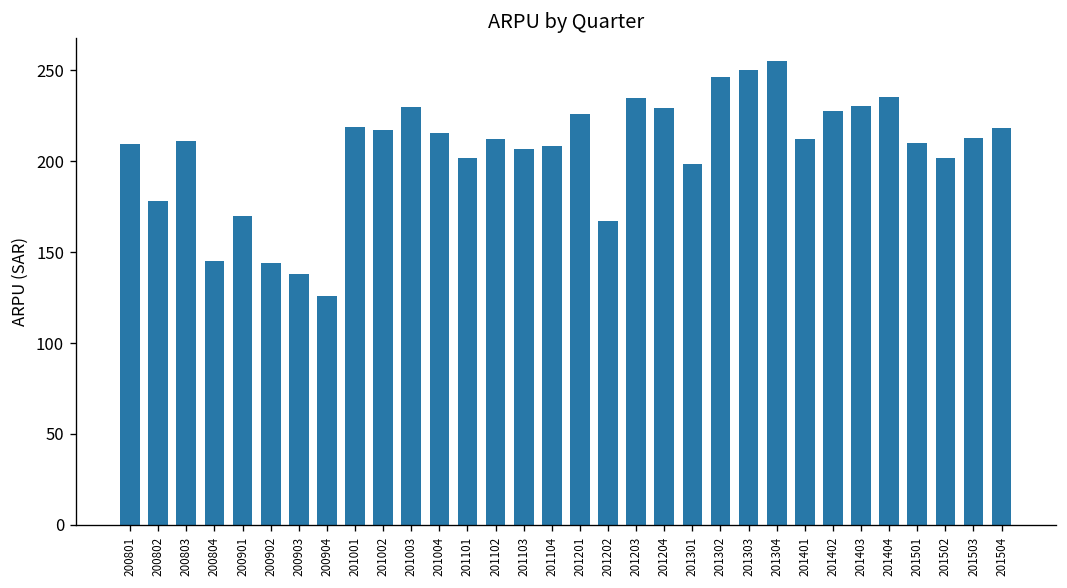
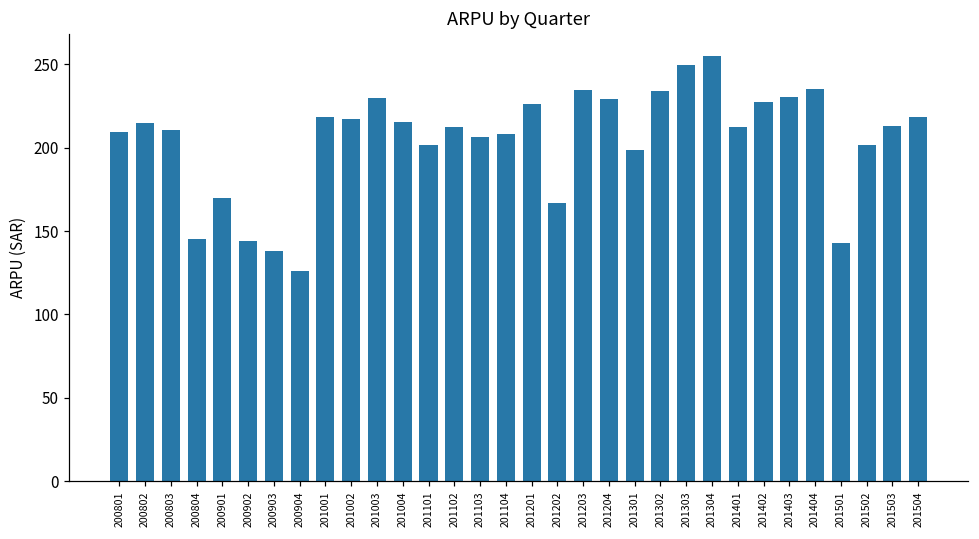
  {
    "200801": 210,
-   "200802": 178,
+   "200802": 215,
    "200803": 211,
    "200804": 145,
    "200901": 170,
    "200902": 144,
    "200903": 138,
    "200904": 126,
    "201001": 219,
    "201002": 217,
    "201003": 230,
    "201004": 216,
    "201101": 202,
    "201102": 212,
    "201103": 207,
    "201104": 209,
    "201201": 226,
    "201202": 167,
    "201203": 235,
    "201204": 229,
    "201301": 199,
-   "201302": 246,
+   "201302": 234,
    "201303": 250,
    "201304": 255,
    "201401": 212,
    "201402": 228,
    "201403": 231,
    "201404": 235,
-   "201501": 210,
+   "201501": 143,
    "201502": 202,
    "201503": 213,
    "201504": 218
  }
